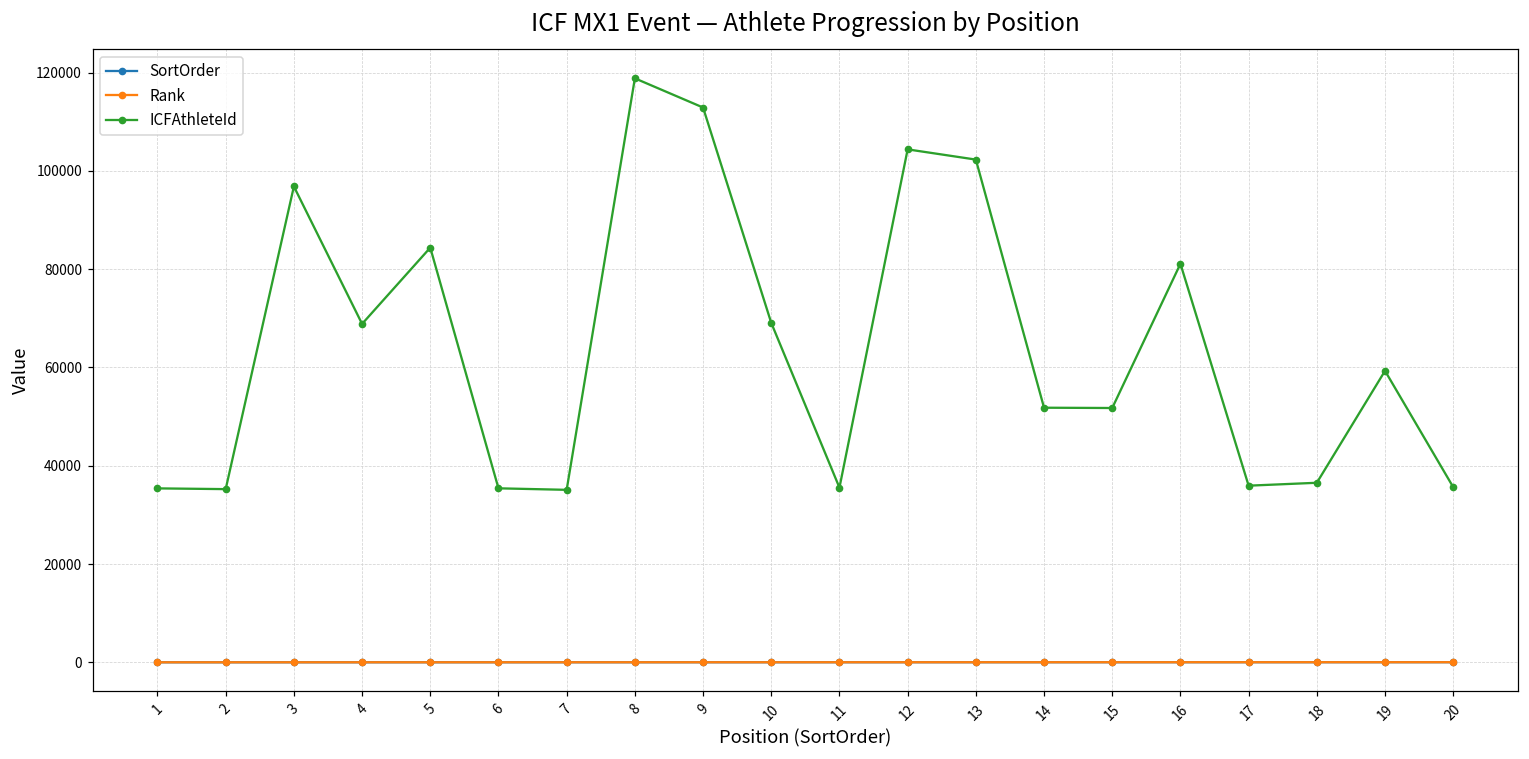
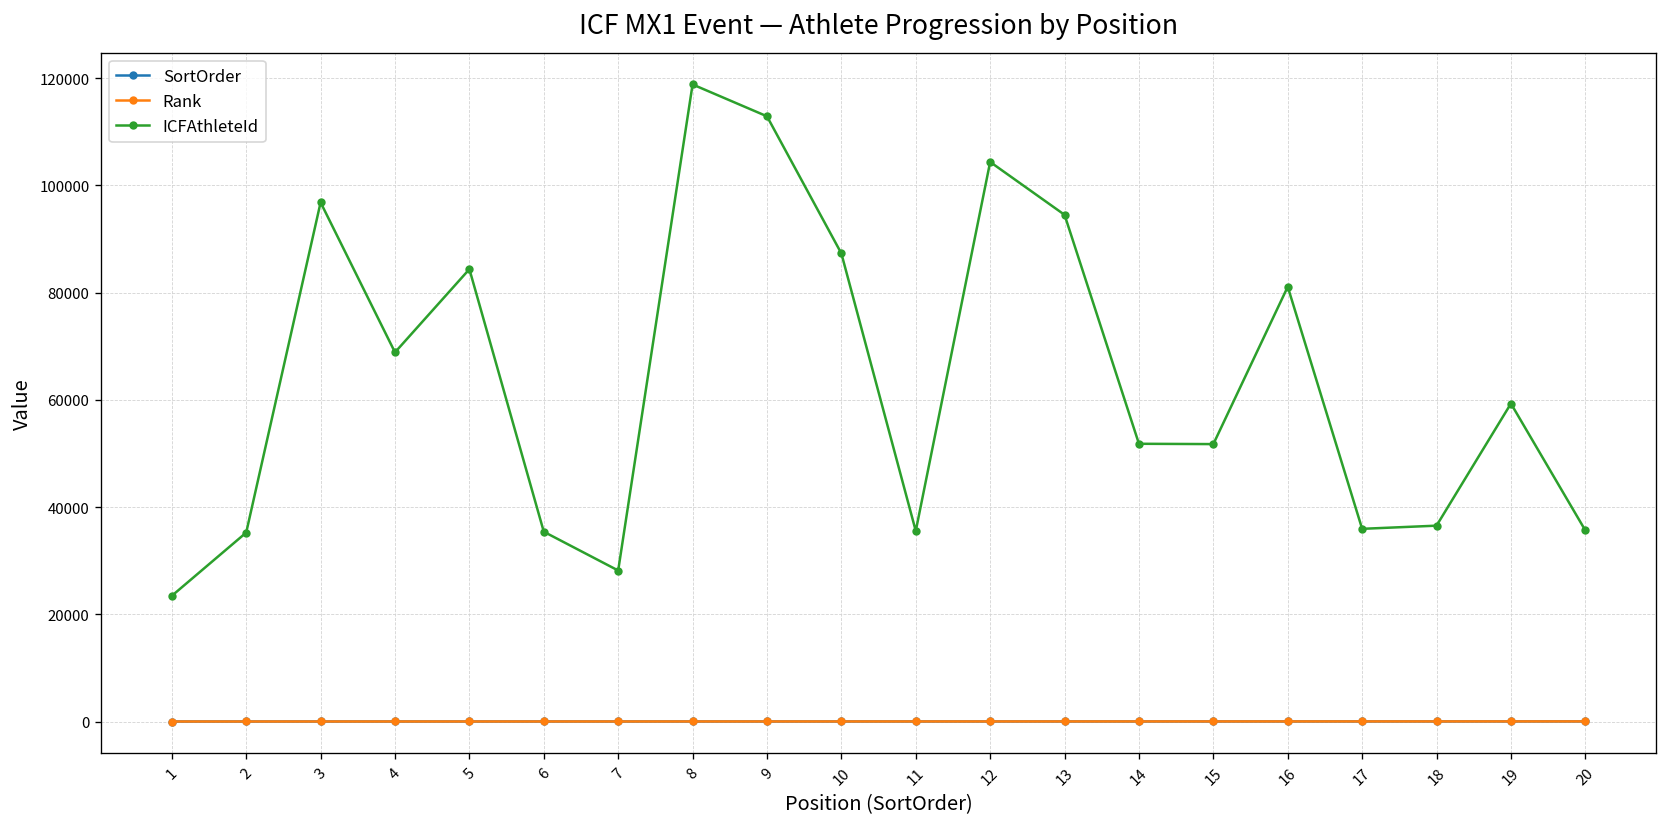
  {
    "Rank": {
      "1": 0,
      "2": 0,
      "3": 0,
      "4": 0,
      "5": 0,
      "6": 0,
      "7": 0,
      "8": 0,
      "9": 0,
      "10": 0,
      "11": 0,
      "12": 0,
      "13": 0,
      "14": 0,
      "15": 0,
      "16": 0,
      "17": 0,
      "18": 0,
      "19": 0,
      "20": 0
    },
    "ICFAthleteId": {
-     "1": 35000,
+     "1": 23000,
      "2": 35000,
      "3": 97000,
      "4": 69000,
      "5": 84000,
      "6": 35000,
-     "7": 35000,
+     "7": 28000,
      "8": 119000,
      "9": 113000,
-     "10": 69000,
+     "10": 87000,
      "11": 36000,
      "12": 104000,
-     "13": 102000,
+     "13": 95000,
      "14": 52000,
      "15": 52000,
      "16": 81000,
      "17": 36000,
      "18": 37000,
      "19": 59000,
      "20": 36000
    }
  }
